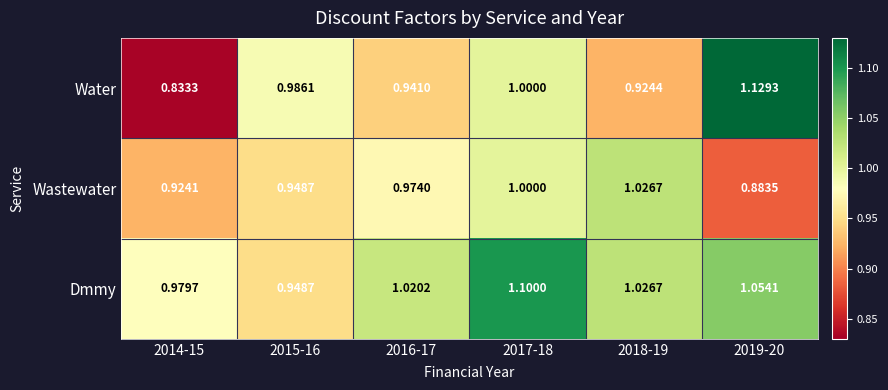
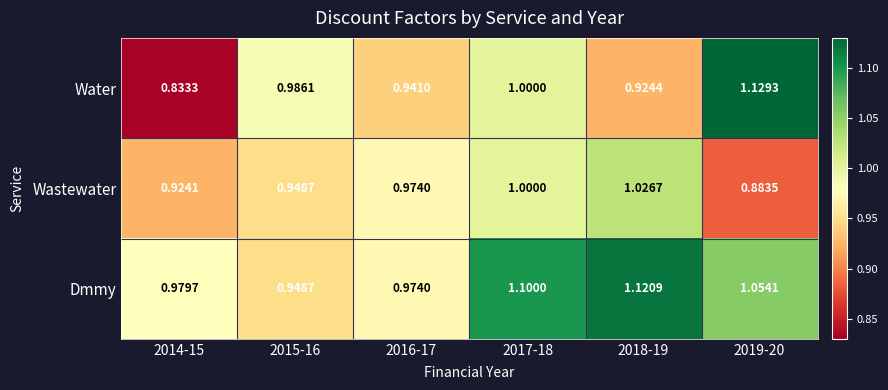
  {
    "Water": {
      "2014-15": 0.8333,
      "2015-16": 0.9861,
      "2016-17": 0.9410,
      "2017-18": 1.0000,
      "2018-19": 0.9244,
      "2019-20": 1.1293
    },
    "Wastewater": {
      "2014-15": 0.9241,
      "2015-16": 0.9487,
      "2016-17": 0.9740,
      "2017-18": 1.0000,
      "2018-19": 1.0267,
      "2019-20": 0.8835
    },
    "Dmmy": {
      "2014-15": 0.9797,
      "2015-16": 0.9487,
-     "2016-17": 1.0202,
+     "2016-17": 0.9740,
      "2017-18": 1.1000,
-     "2018-19": 1.0267,
+     "2018-19": 1.1209,
      "2019-20": 1.0541
    }
  }
